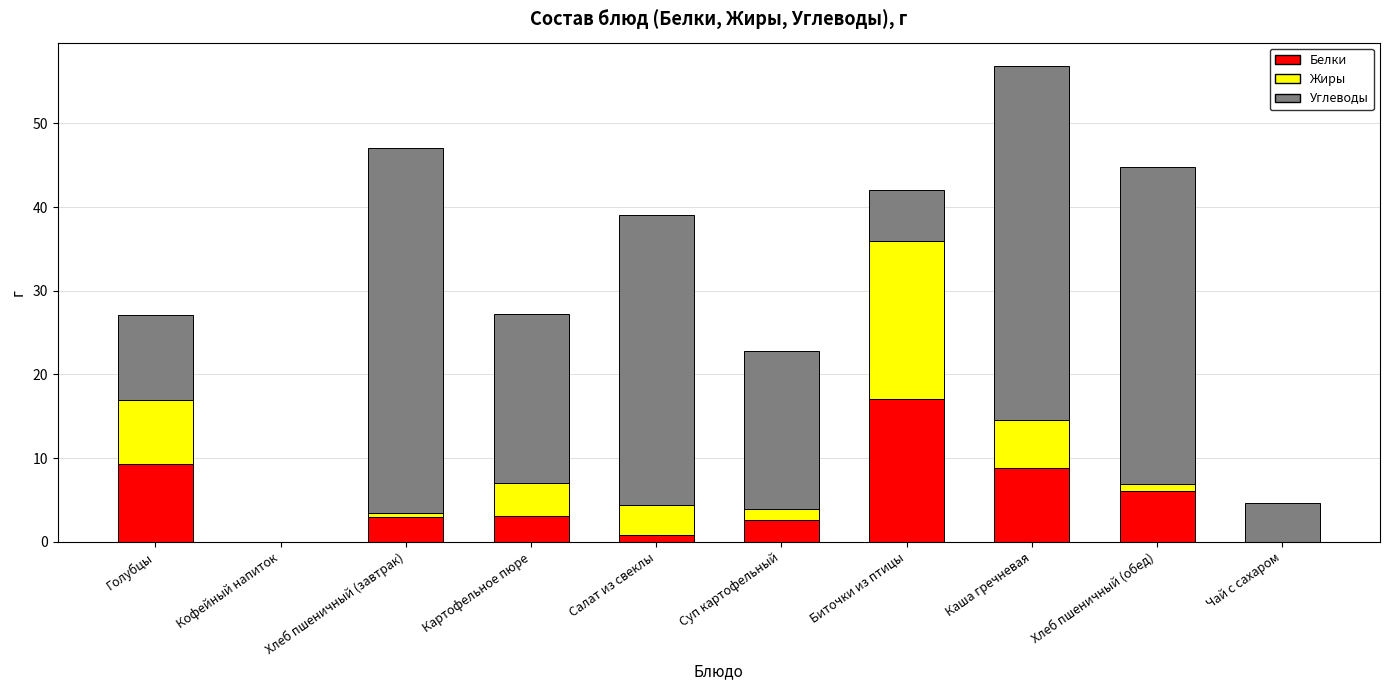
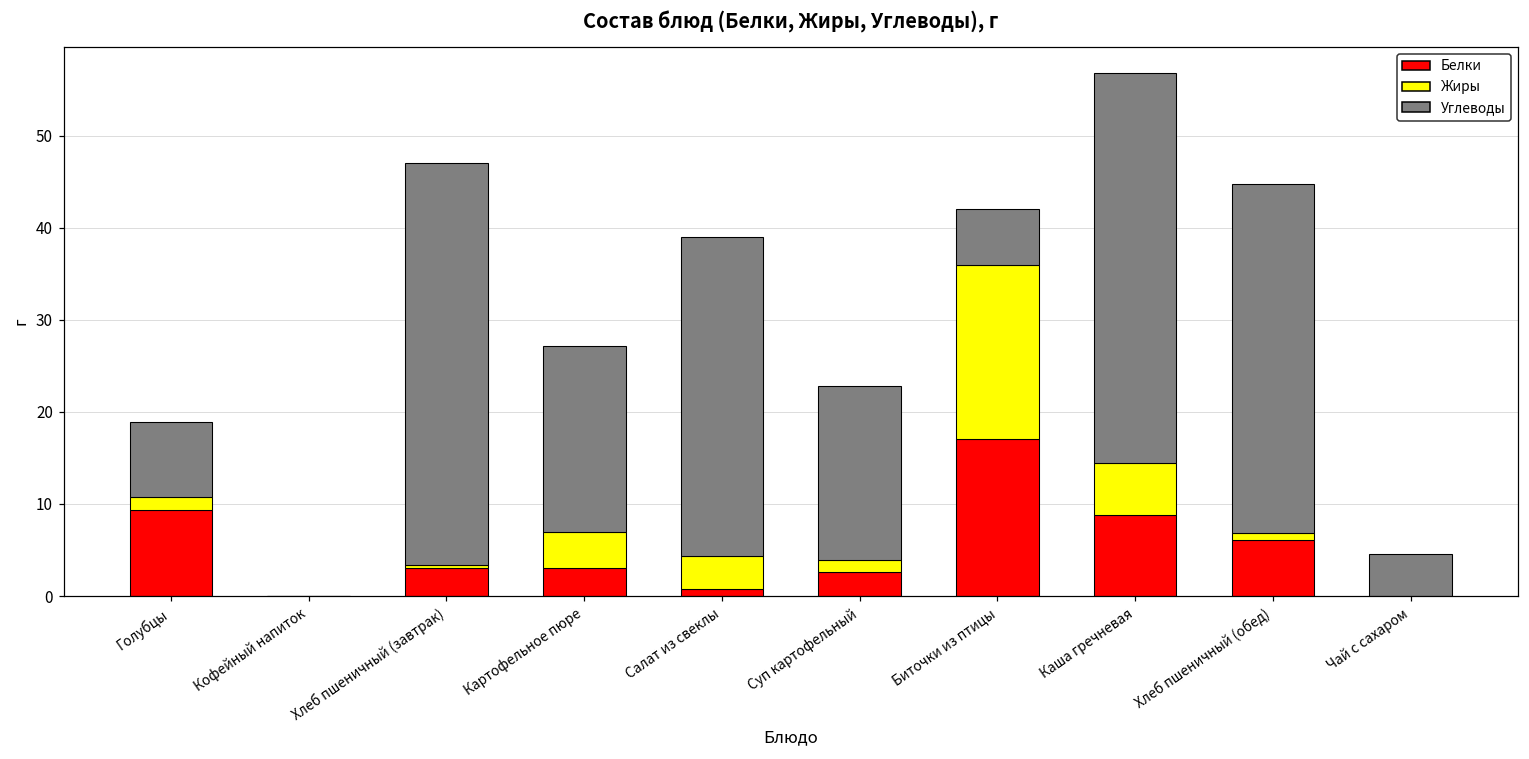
  {
    "Белки": {
      "Голубцы": 9,
      "Кофейный напиток": 0,
      "Хлеб пшеничный (завтрак)": 3,
      "Картофельное пюре": 3,
      "Салат из свеклы": 1,
      "Суп картофельный": 3,
      "Биточки из птицы": 17,
      "Каша гречневая": 9,
      "Хлеб пшеничный (обед)": 6,
      "Чай с сахаром": 0
    },
    "Жиры": {
-     "Голубцы": 8,
+     "Голубцы": 2,
      "Кофейный напиток": 0,
      "Хлеб пшеничный (завтрак)": 0,
      "Картофельное пюре": 4,
      "Салат из свеклы": 4,
      "Суп картофельный": 1,
      "Биточки из птицы": 19,
      "Каша гречневая": 6,
      "Хлеб пшеничный (обед)": 1,
      "Чай с сахаром": 0
    },
    "Углеводы": {
-     "Голубцы": 10,
+     "Голубцы": 8,
      "Кофейный напиток": 0,
      "Хлеб пшеничный (завтрак)": 44,
      "Картофельное пюре": 20,
      "Салат из свеклы": 35,
      "Суп картофельный": 19,
      "Биточки из птицы": 6,
      "Каша гречневая": 42,
      "Хлеб пшеничный (обед)": 38,
      "Чай с сахаром": 5
    }
  }
